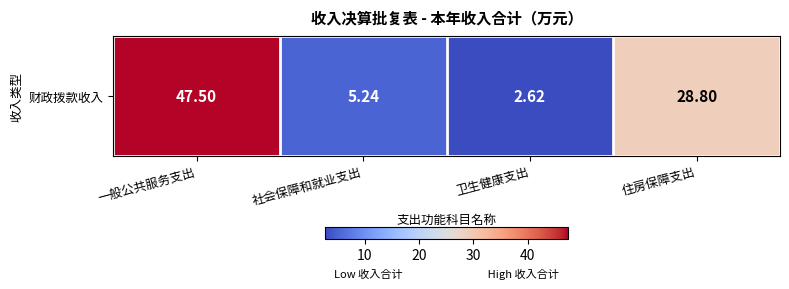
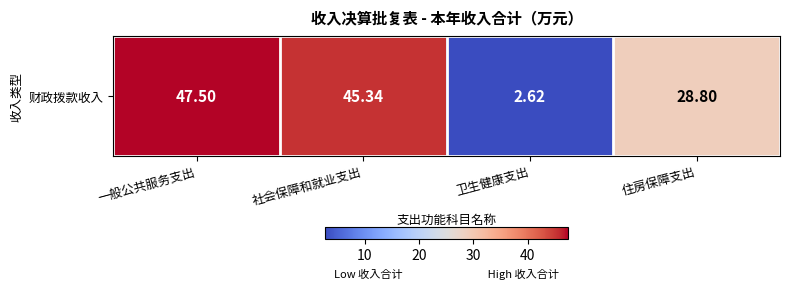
  {
    "财政拨款收入": {
      "一般公共服务支出": 47.50,
-     "社会保障和就业支出": 5.24,
+     "社会保障和就业支出": 45.34,
      "卫生健康支出": 2.62,
      "住房保障支出": 28.80
    }
  }
